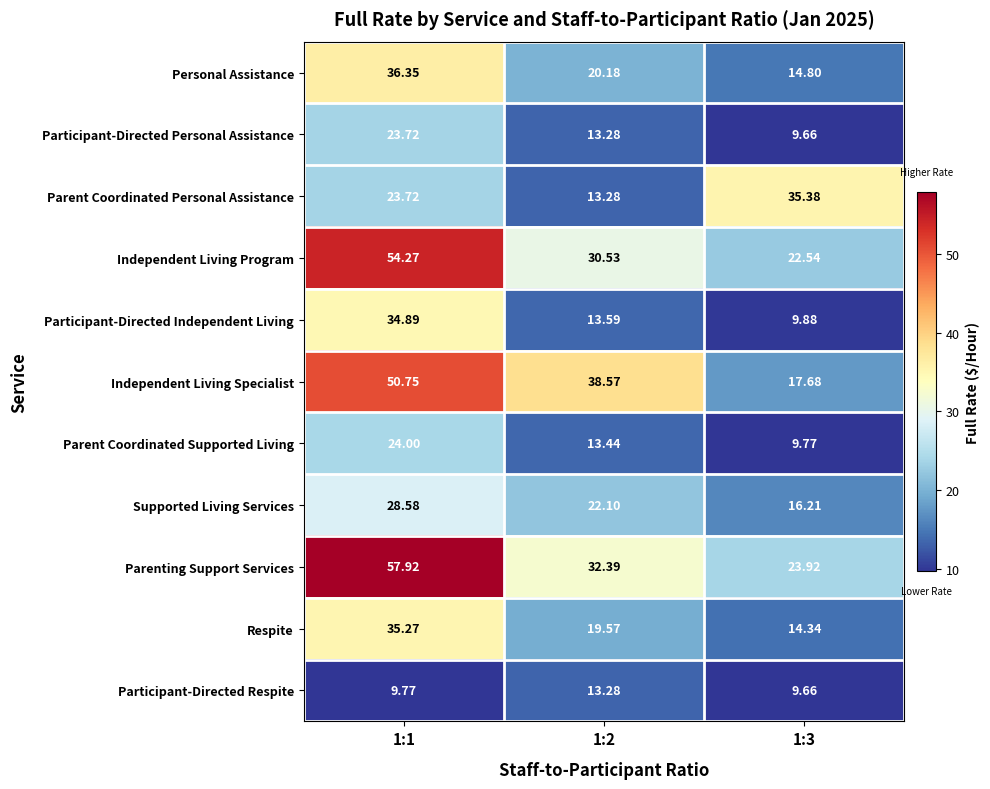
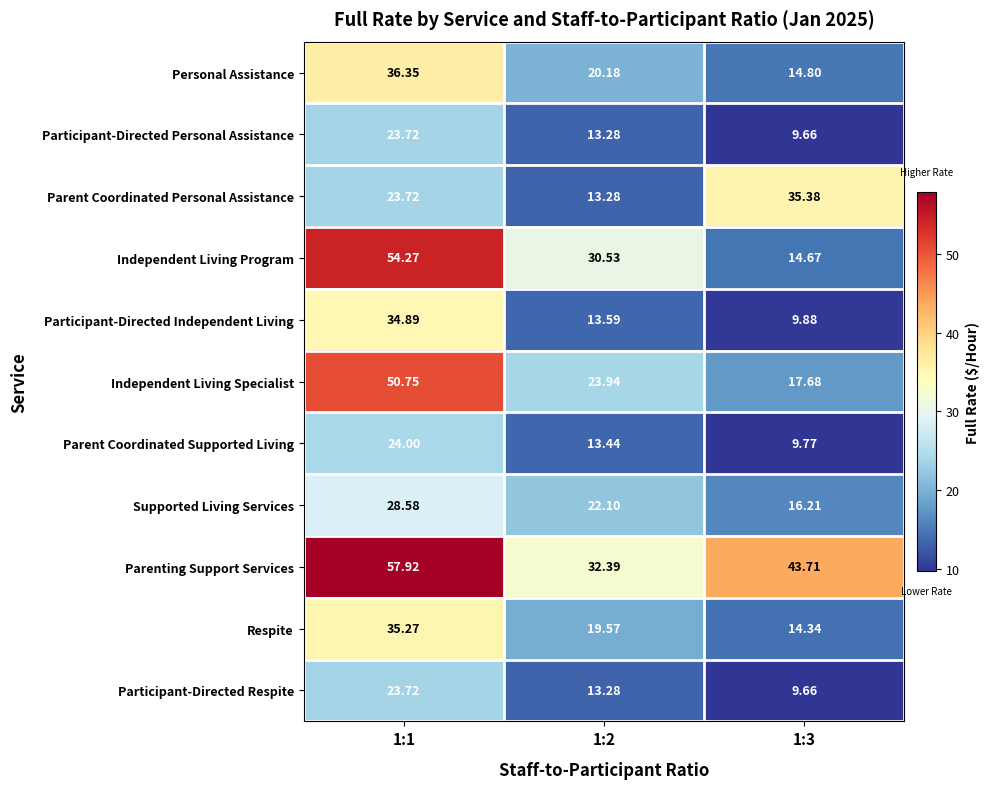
  {
    "Personal Assistance": {
      "1:1": 36.35,
      "1:2": 20.18,
      "1:3": 14.80
    },
    "Participant-Directed Personal Assistance": {
      "1:1": 23.72,
      "1:2": 13.28,
      "1:3": 9.66
    },
    "Parent Coordinated Personal Assistance": {
      "1:1": 23.72,
      "1:2": 13.28,
      "1:3": 35.38
    },
    "Independent Living Program": {
      "1:1": 54.27,
      "1:2": 30.53,
-     "1:3": 22.54
+     "1:3": 14.67
    },
    "Participant-Directed Independent Living": {
      "1:1": 34.89,
      "1:2": 13.59,
      "1:3": 9.88
    },
    "Independent Living Specialist": {
      "1:1": 50.75,
-     "1:2": 38.57,
+     "1:2": 23.94,
      "1:3": 17.68
    },
    "Parent Coordinated Supported Living": {
      "1:1": 24.00,
      "1:2": 13.44,
      "1:3": 9.77
    },
    "Supported Living Services": {
      "1:1": 28.58,
      "1:2": 22.10,
      "1:3": 16.21
    },
    "Parenting Support Services": {
      "1:1": 57.92,
      "1:2": 32.39,
-     "1:3": 23.92
+     "1:3": 43.71
    },
    "Respite": {
      "1:1": 35.27,
      "1:2": 19.57,
      "1:3": 14.34
    },
    "Participant-Directed Respite": {
-     "1:1": 9.77,
+     "1:1": 23.72,
      "1:2": 13.28,
      "1:3": 9.66
    }
  }
